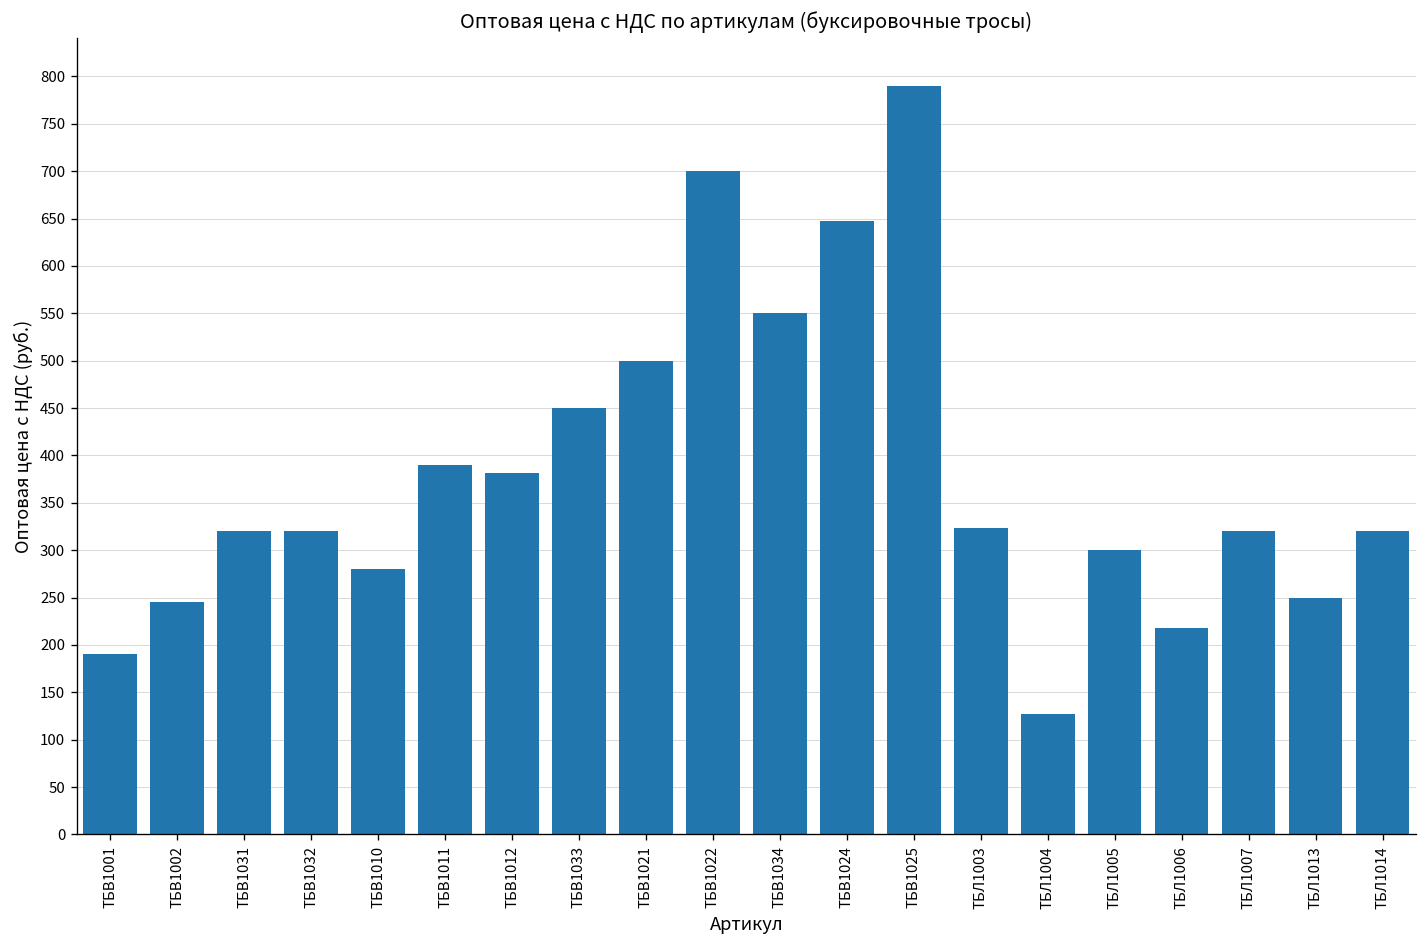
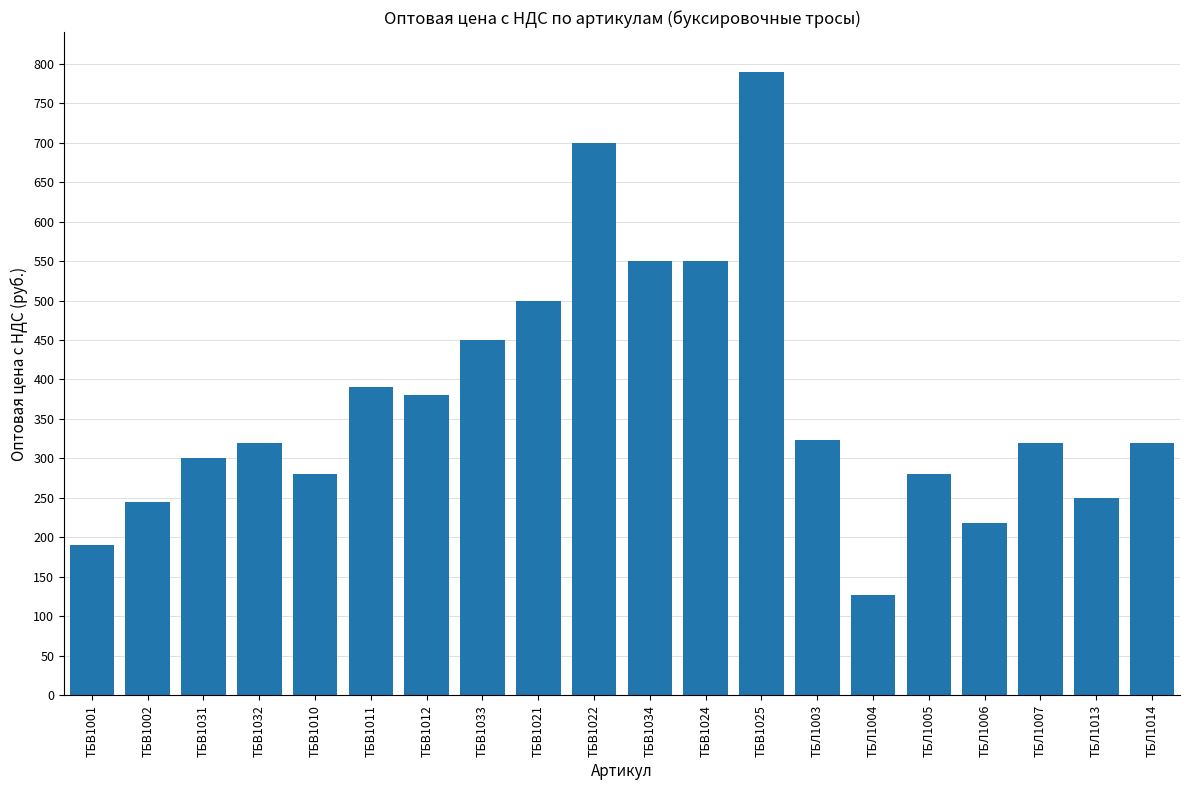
  {
    "ТБВ1001": 190,
    "ТБВ1002": 250,
-   "ТБВ1031": 320,
+   "ТБВ1031": 300,
    "ТБВ1032": 320,
    "ТБВ1010": 280,
    "ТБВ1011": 390,
    "ТБВ1012": 380,
    "ТБВ1033": 450,
    "ТБВ1021": 500,
    "ТБВ1022": 700,
    "ТБВ1034": 550,
-   "ТБВ1024": 650,
+   "ТБВ1024": 550,
    "ТБВ1025": 790,
    "ТБЛ1003": 320,
    "ТБЛ1004": 130,
-   "ТБЛ1005": 300,
+   "ТБЛ1005": 280,
    "ТБЛ1006": 220,
    "ТБЛ1007": 320,
    "ТБЛ1013": 250,
    "ТБЛ1014": 320
  }
